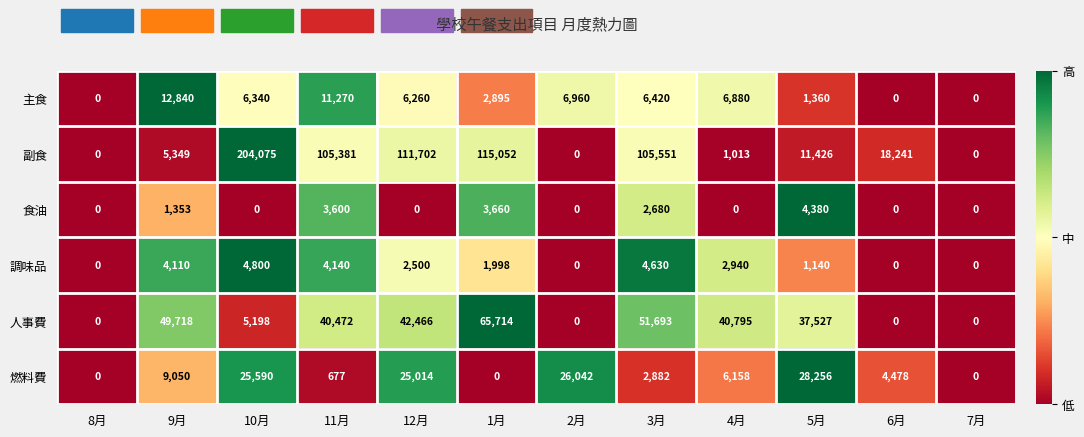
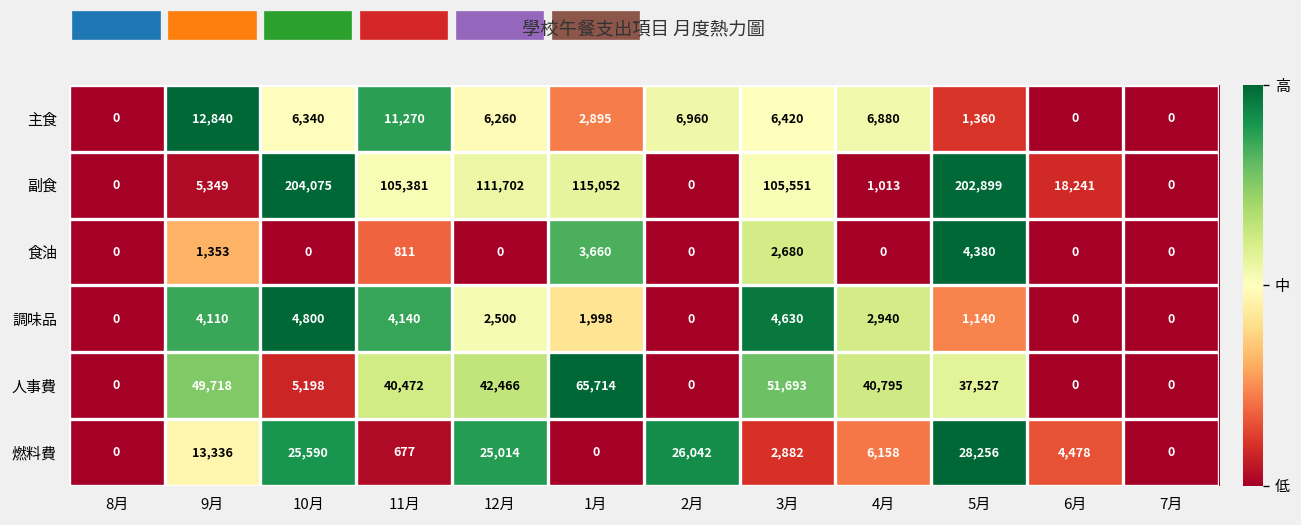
  {
    "主食": {
      "8月": "0",
      "9月": "12,840",
      "10月": "6,340",
      "11月": "11,270",
      "12月": "6,260",
      "1月": "2,895",
      "2月": "6,960",
      "3月": "6,420",
      "4月": "6,880",
      "5月": "1,360",
      "6月": "0",
      "7月": "0"
    },
    "副食": {
      "8月": "0",
      "9月": "5,349",
      "10月": "204,075",
      "11月": "105,381",
      "12月": "111,702",
      "1月": "115,052",
      "2月": "0",
      "3月": "105,551",
      "4月": "1,013",
-     "5月": "11,426",
+     "5月": "202,899",
      "6月": "18,241",
      "7月": "0"
    },
    "食油": {
      "8月": "0",
      "9月": "1,353",
      "10月": "0",
-     "11月": "3,600",
+     "11月": "811",
      "12月": "0",
      "1月": "3,660",
      "2月": "0",
      "3月": "2,680",
      "4月": "0",
      "5月": "4,380",
      "6月": "0",
      "7月": "0"
    },
    "調味品": {
      "8月": "0",
      "9月": "4,110",
      "10月": "4,800",
      "11月": "4,140",
      "12月": "2,500",
      "1月": "1,998",
      "2月": "0",
      "3月": "4,630",
      "4月": "2,940",
      "5月": "1,140",
      "6月": "0",
      "7月": "0"
    },
    "人事費": {
      "8月": "0",
      "9月": "49,718",
      "10月": "5,198",
      "11月": "40,472",
      "12月": "42,466",
      "1月": "65,714",
      "2月": "0",
      "3月": "51,693",
      "4月": "40,795",
      "5月": "37,527",
      "6月": "0",
      "7月": "0"
    },
    "燃料費": {
      "8月": "0",
-     "9月": "9,050",
+     "9月": "13,336",
      "10月": "25,590",
      "11月": "677",
      "12月": "25,014",
      "1月": "0",
      "2月": "26,042",
      "3月": "2,882",
      "4月": "6,158",
      "5月": "28,256",
      "6月": "4,478",
      "7月": "0"
    }
  }
